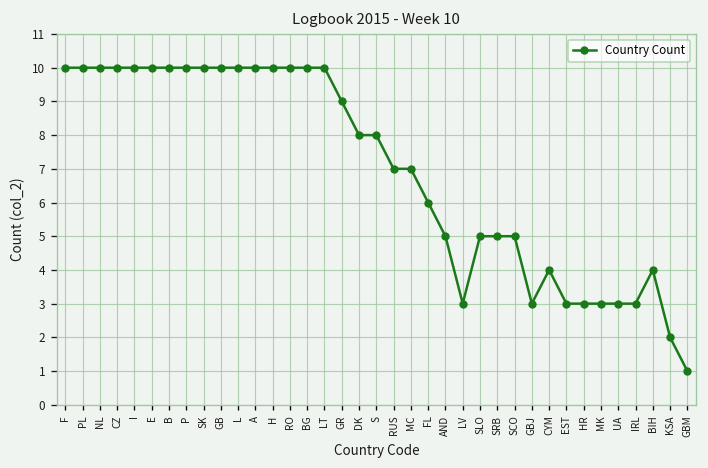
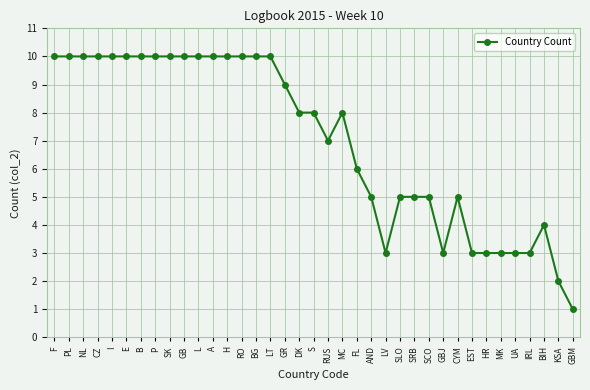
  {
    "F": 10,
    "PL": 10,
    "NL": 10,
    "CZ": 10,
    "I": 10,
    "E": 10,
    "B": 10,
    "P": 10,
    "SK": 10,
    "GB": 10,
    "L": 10,
    "A": 10,
    "H": 10,
    "RO": 10,
    "BG": 10,
    "LT": 10,
    "GR": 9,
    "DK": 8,
    "S": 8,
    "RUS": 7,
-   "MC": 7,
+   "MC": 8,
    "FL": 6,
    "AND": 5,
    "LV": 3,
    "SLO": 5,
    "SRB": 5,
    "SCO": 5,
    "GBJ": 3,
-   "CYM": 4,
+   "CYM": 5,
    "EST": 3,
    "HR": 3,
    "MK": 3,
    "UA": 3,
    "IRL": 3,
    "BIH": 4,
    "KSA": 2,
    "GBM": 1
  }
